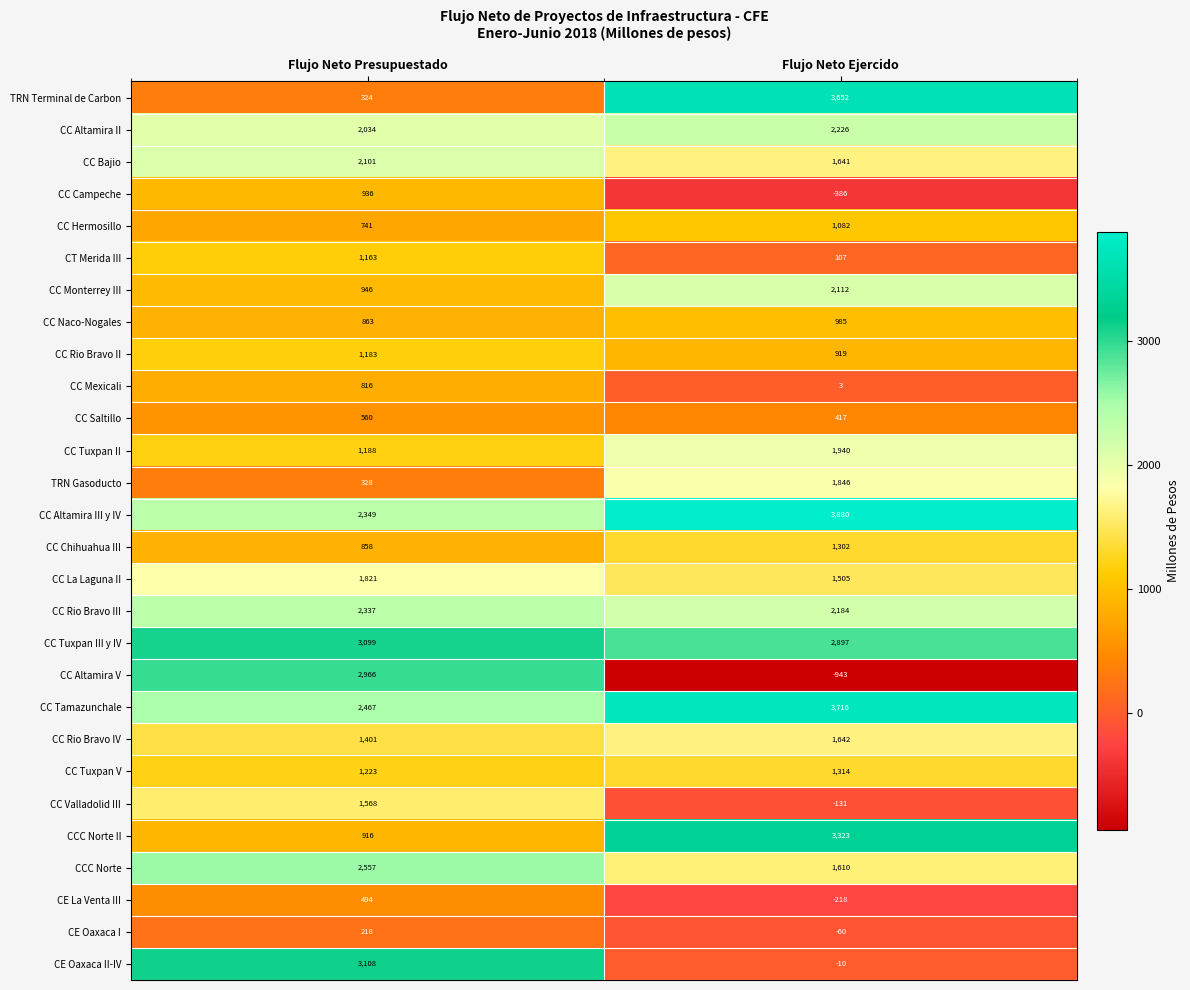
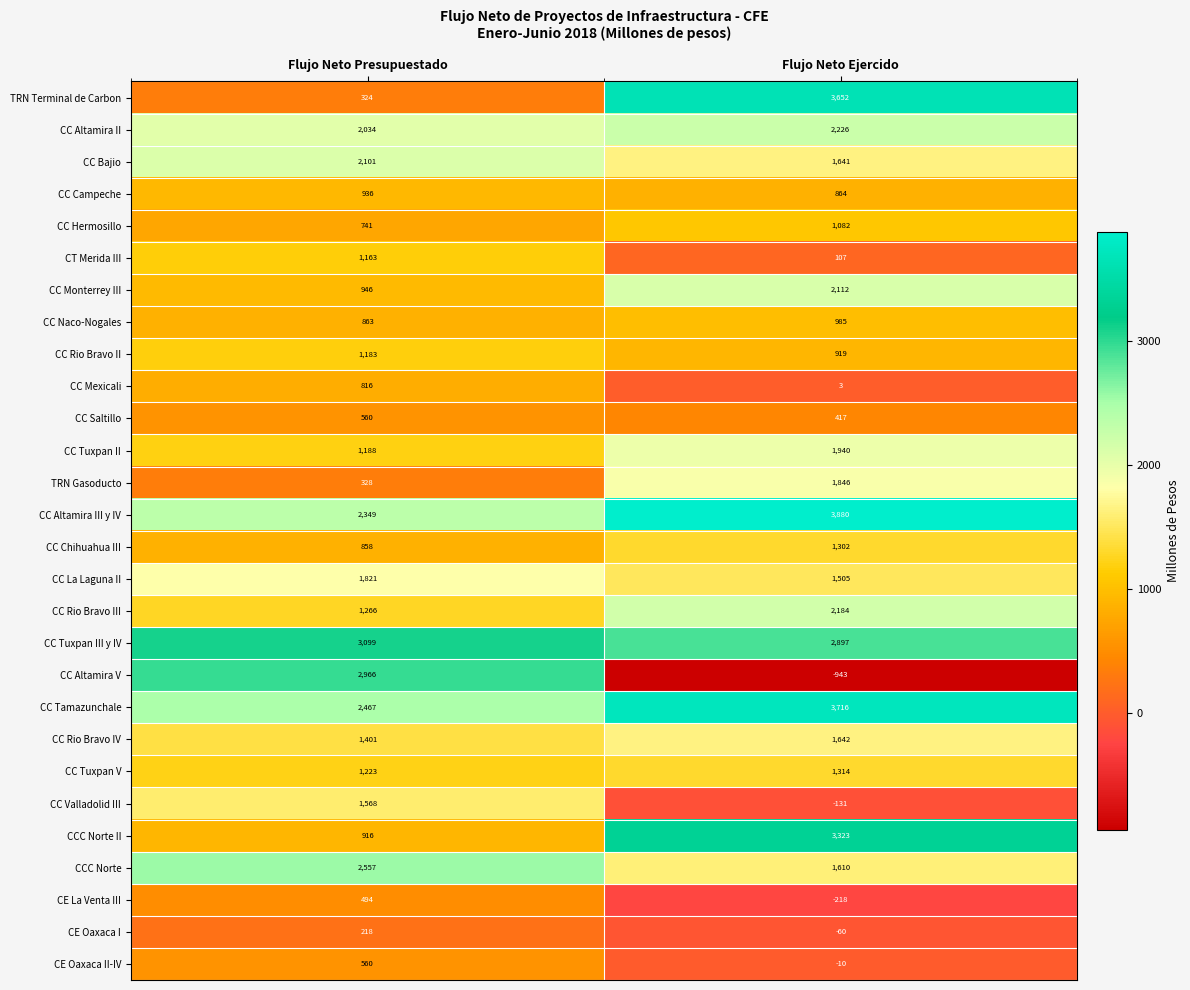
  {
    "TRN Terminal de Carbon": {
      "Flujo Neto Presupuestado": "324",
      "Flujo Neto Ejercido": "3,652"
    },
    "CC Altamira II": {
      "Flujo Neto Presupuestado": "2,034",
      "Flujo Neto Ejercido": "2,226"
    },
    "CC Bajio": {
      "Flujo Neto Presupuestado": "2,101",
      "Flujo Neto Ejercido": "1,641"
    },
    "CC Campeche": {
      "Flujo Neto Presupuestado": "936",
-     "Flujo Neto Ejercido": "-386"
+     "Flujo Neto Ejercido": "864"
    },
    "CC Hermosillo": {
      "Flujo Neto Presupuestado": "741",
      "Flujo Neto Ejercido": "1,082"
    },
    "CT Merida III": {
      "Flujo Neto Presupuestado": "1,163",
      "Flujo Neto Ejercido": "107"
    },
    "CC Monterrey III": {
      "Flujo Neto Presupuestado": "946",
      "Flujo Neto Ejercido": "2,112"
    },
    "CC Naco-Nogales": {
      "Flujo Neto Presupuestado": "863",
      "Flujo Neto Ejercido": "985"
    },
    "CC Rio Bravo II": {
      "Flujo Neto Presupuestado": "1,183",
      "Flujo Neto Ejercido": "919"
    },
    "CC Mexicali": {
      "Flujo Neto Presupuestado": "816",
      "Flujo Neto Ejercido": "3"
    },
    "CC Saltillo": {
      "Flujo Neto Presupuestado": "560",
      "Flujo Neto Ejercido": "417"
    },
    "CC Tuxpan II": {
      "Flujo Neto Presupuestado": "1,188",
      "Flujo Neto Ejercido": "1,940"
    },
    "TRN Gasoducto": {
      "Flujo Neto Presupuestado": "328",
      "Flujo Neto Ejercido": "1,846"
    },
    "CC Altamira III y IV": {
      "Flujo Neto Presupuestado": "2,349",
      "Flujo Neto Ejercido": "3,880"
    },
    "CC Chihuahua III": {
      "Flujo Neto Presupuestado": "858",
      "Flujo Neto Ejercido": "1,302"
    },
    "CC La Laguna II": {
      "Flujo Neto Presupuestado": "1,821",
      "Flujo Neto Ejercido": "1,505"
    },
    "CC Rio Bravo III": {
-     "Flujo Neto Presupuestado": "2,337",
+     "Flujo Neto Presupuestado": "1,266",
      "Flujo Neto Ejercido": "2,184"
    },
    "CC Tuxpan III y IV": {
      "Flujo Neto Presupuestado": "3,099",
      "Flujo Neto Ejercido": "2,897"
    },
    "CC Altamira V": {
      "Flujo Neto Presupuestado": "2,966",
      "Flujo Neto Ejercido": "-943"
    },
    "CC Tamazunchale": {
      "Flujo Neto Presupuestado": "2,467",
      "Flujo Neto Ejercido": "3,716"
    },
    "CC Rio Bravo IV": {
      "Flujo Neto Presupuestado": "1,401",
      "Flujo Neto Ejercido": "1,642"
    },
    "CC Tuxpan V": {
      "Flujo Neto Presupuestado": "1,223",
      "Flujo Neto Ejercido": "1,314"
    },
    "CC Valladolid III": {
      "Flujo Neto Presupuestado": "1,568",
      "Flujo Neto Ejercido": "-131"
    },
    "CCC Norte II": {
      "Flujo Neto Presupuestado": "916",
      "Flujo Neto Ejercido": "3,323"
    },
    "CCC Norte": {
      "Flujo Neto Presupuestado": "2,557",
      "Flujo Neto Ejercido": "1,610"
    },
    "CE La Venta III": {
      "Flujo Neto Presupuestado": "494",
      "Flujo Neto Ejercido": "-218"
    },
    "CE Oaxaca I": {
      "Flujo Neto Presupuestado": "218",
      "Flujo Neto Ejercido": "-60"
    },
    "CE Oaxaca II-IV": {
-     "Flujo Neto Presupuestado": "3,108",
+     "Flujo Neto Presupuestado": "560",
      "Flujo Neto Ejercido": "-10"
    }
  }
